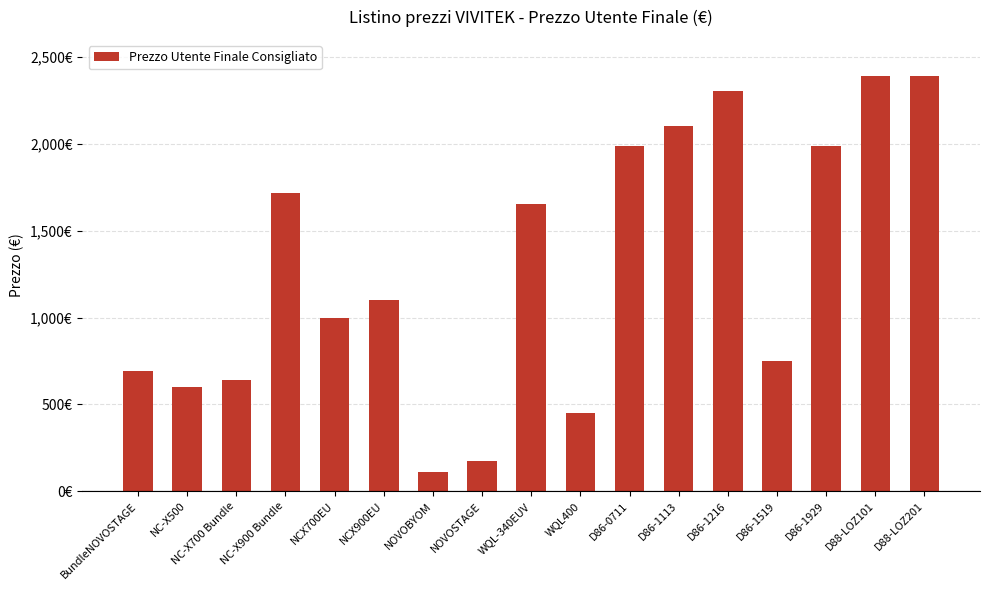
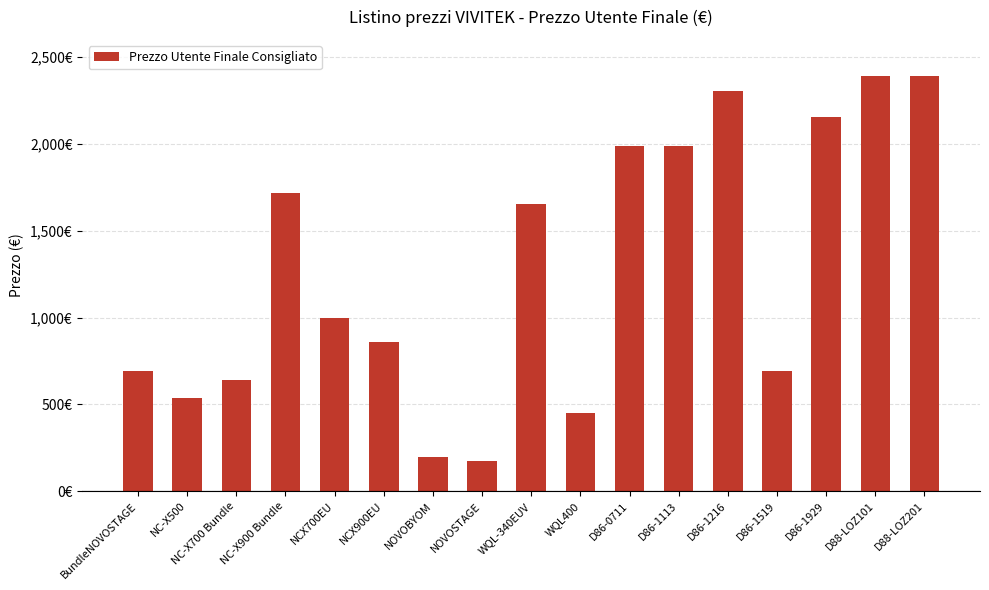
  {
    "BundleNOVOSTAGE": "690€",
-   "NC-X500": "600€",
+   "NC-X500": "540€",
    "NC-X700 Bundle": "640€",
    "NC-X900 Bundle": "1,720€",
    "NCX700EU": "1,000€",
-   "NCX900EU": "1,100€",
-   "NOVOBYOM": "110€",
+   "NCX900EU": "860€",
+   "NOVOBYOM": "200€",
    "NOVOSTAGE": "170€",
    "WQL-340EUV": "1,660€",
    "WQL400": "450€",
    "D86-0711": "1,990€",
-   "D86-1113": "2,100€",
+   "D86-1113": "1,990€",
    "D86-1216": "2,310€",
-   "D86-1519": "750€",
-   "D86-1929": "1,990€",
+   "D86-1519": "690€",
+   "D86-1929": "2,160€",
    "D88-LOZ101": "2,390€",
    "D88-LOZ201": "2,390€"
  }
